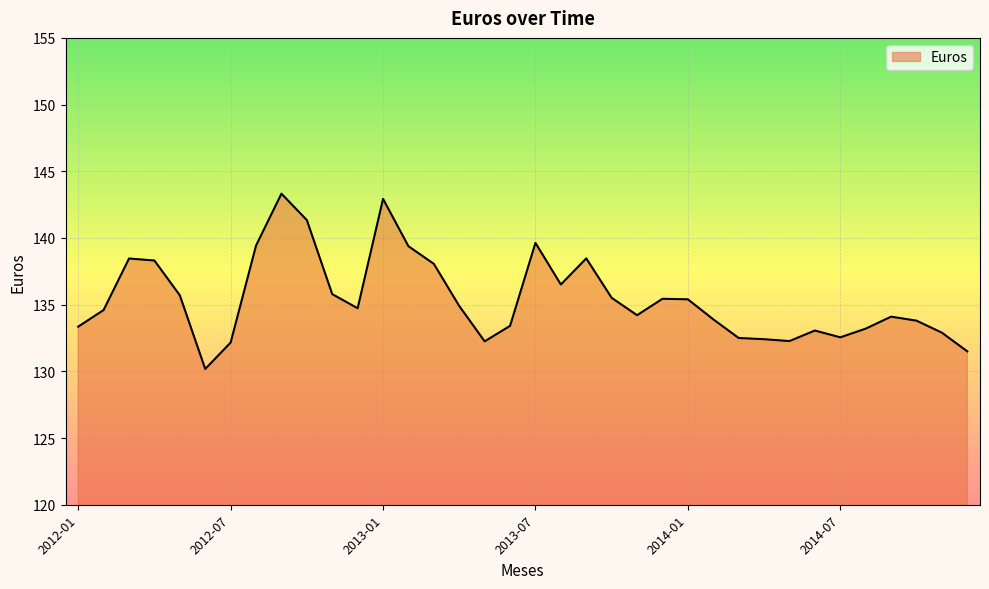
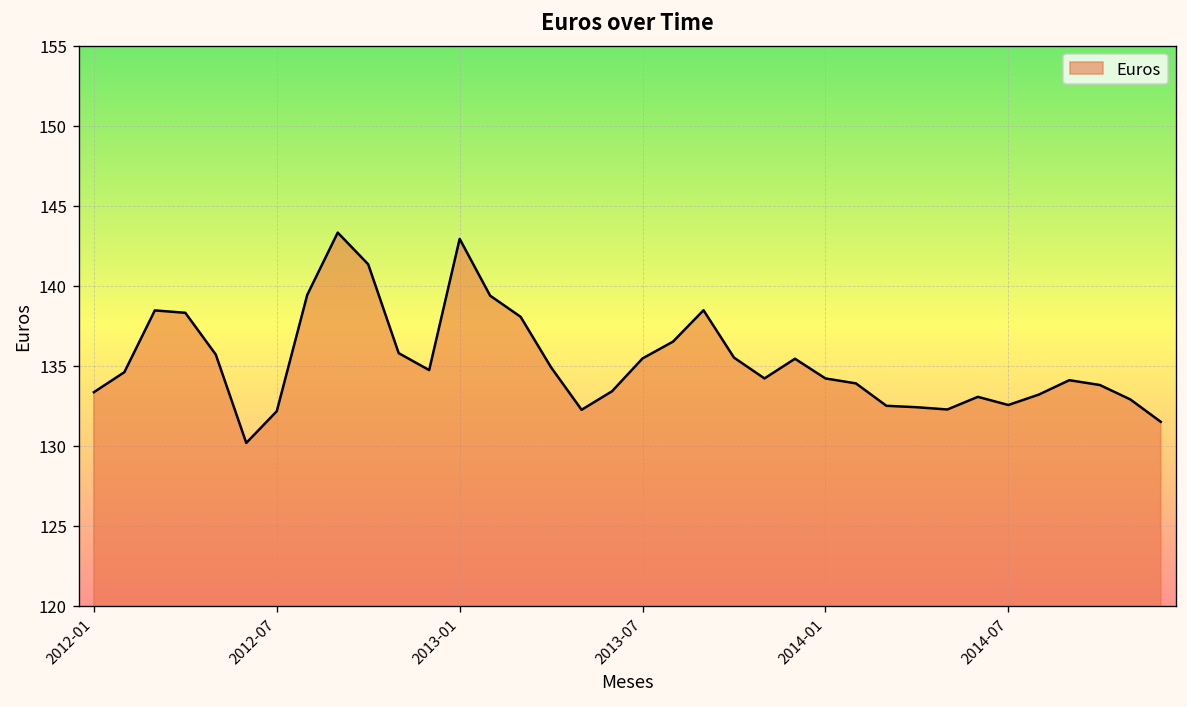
  {
    "2012-01": 133.4,
    "2012-07": 132.2,
    "2013-01": 142.9,
-   "2013-07": 139.6,
-   "2014-01": 135.4,
+   "2013-07": 135.5,
+   "2014-01": 134.2,
    "2014-07": 132.6
  }
